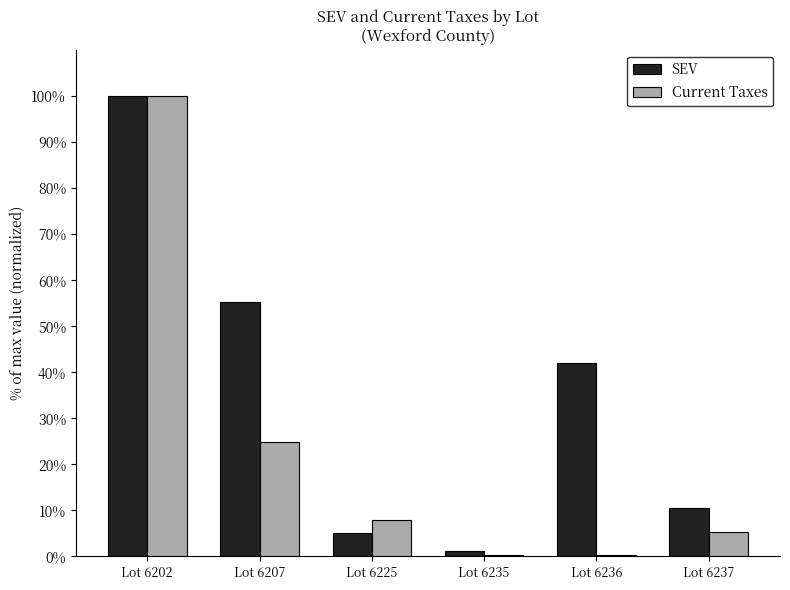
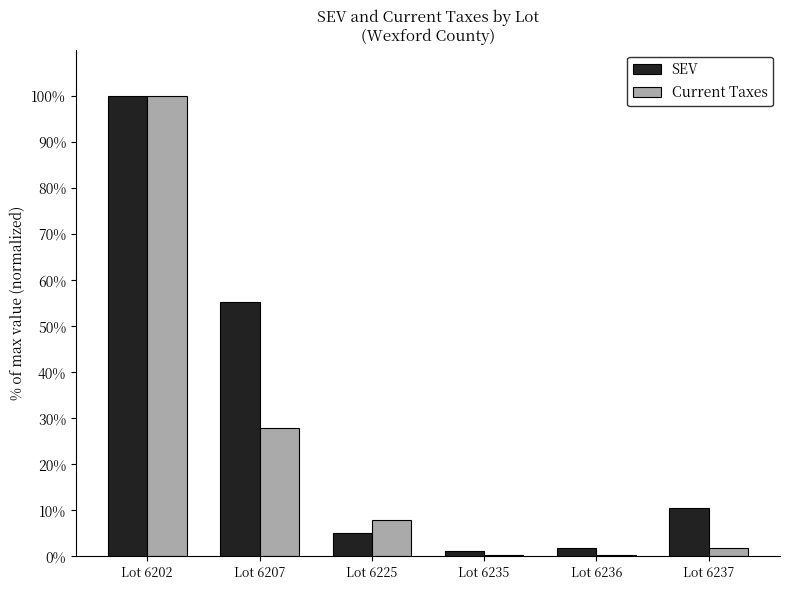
  {
    "SEV": {
      "Lot 6202": "100%",
      "Lot 6207": "55%",
      "Lot 6225": "5%",
      "Lot 6235": "1%",
-     "Lot 6236": "42%",
+     "Lot 6236": "2%",
      "Lot 6237": "10%"
    },
    "Current Taxes": {
      "Lot 6202": "100%",
-     "Lot 6207": "25%",
+     "Lot 6207": "28%",
      "Lot 6225": "8%",
-     "Lot 6237": "5%"
+     "Lot 6237": "2%"
    }
  }
